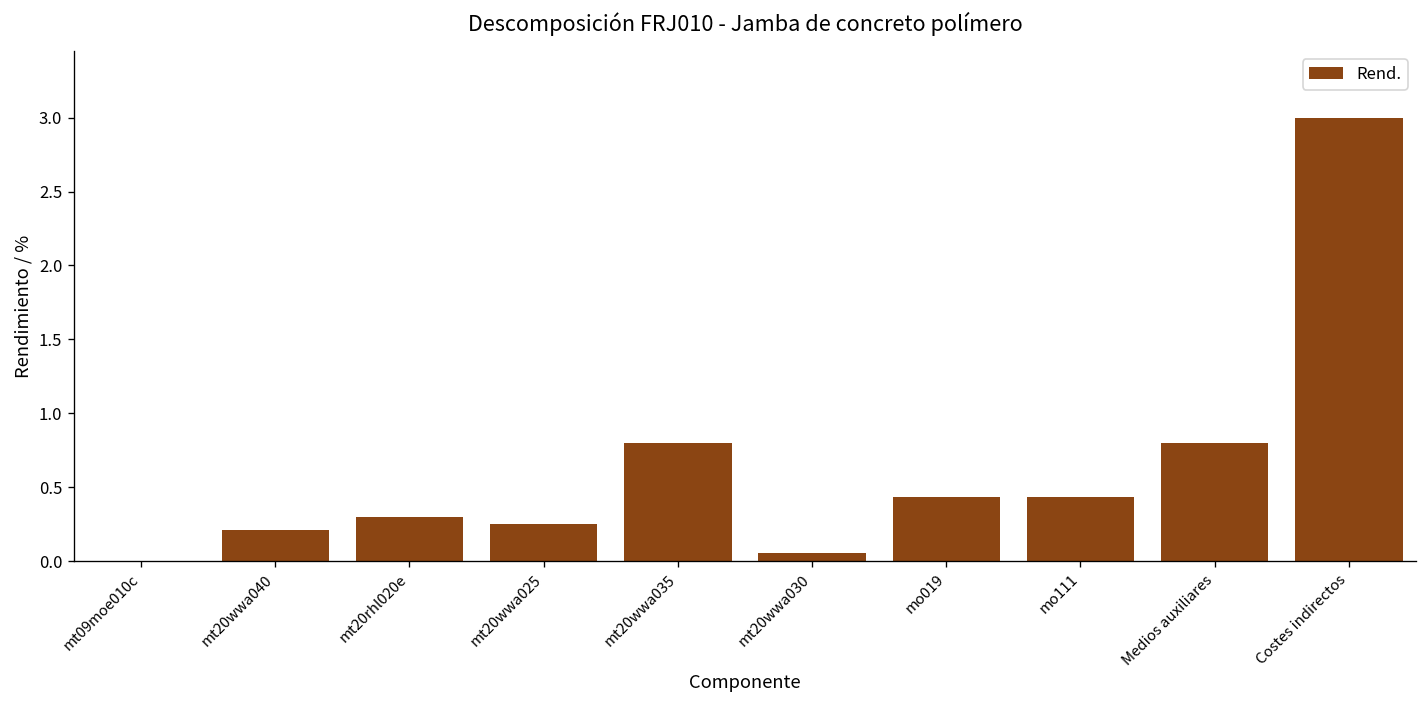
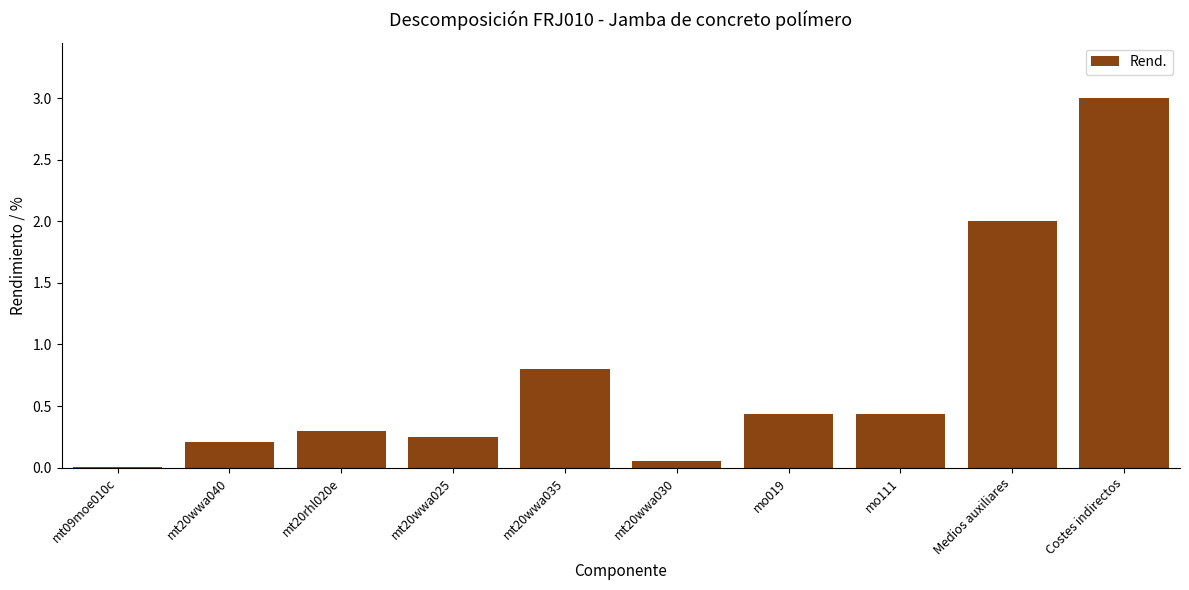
  {
    "mt20wwa040": 0.2,
    "mt20rhl020e": 0.3,
    "mt20wwa025": 0.25,
    "mt20wwa035": 0.8,
    "mt20wwa030": 0.06,
    "mo019": 0.43,
    "mo111": 0.43,
-   "Medios auxiliares": 0.8,
+   "Medios auxiliares": 2.0,
    "Costes indirectos": 3.0
  }
